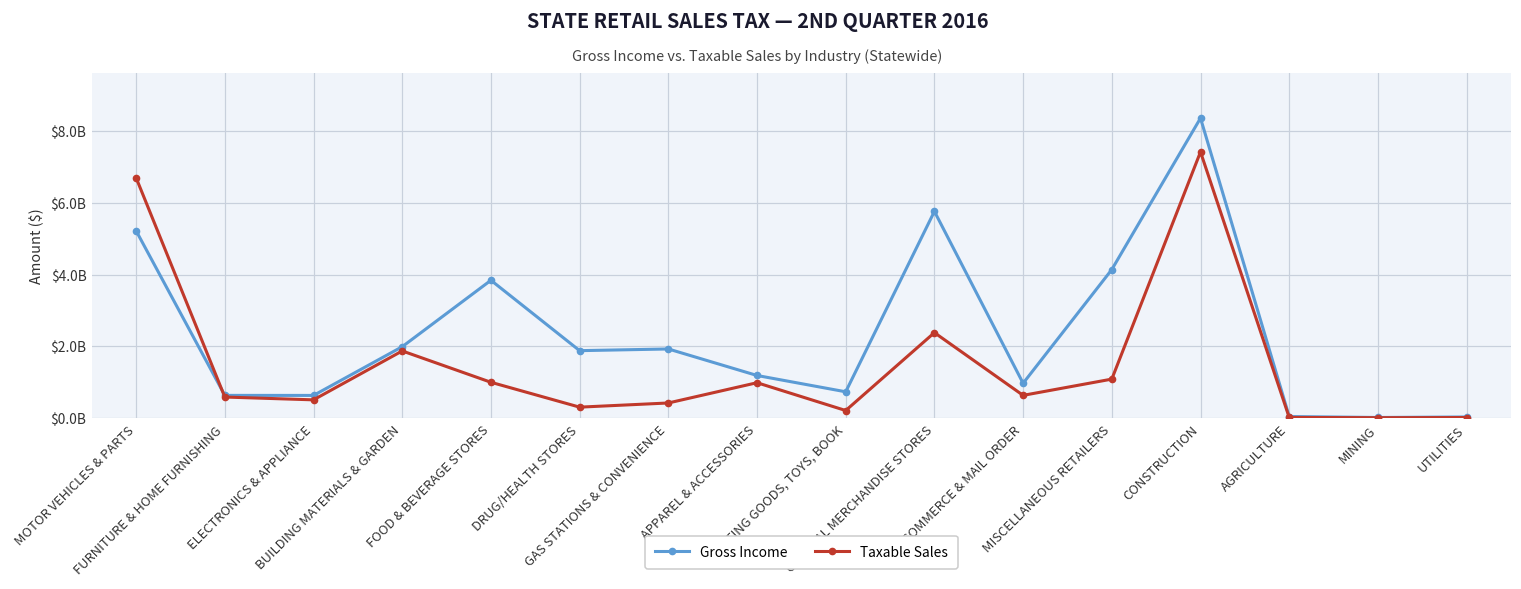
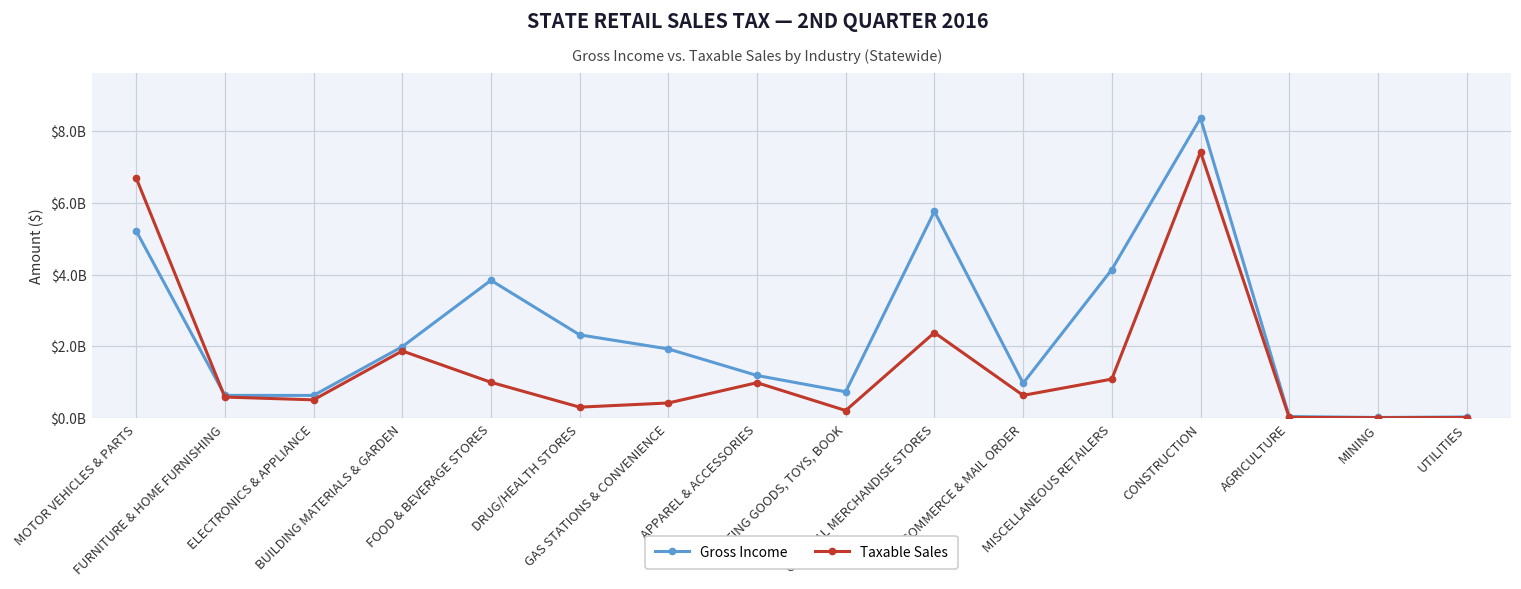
  {
    "Gross Income": {
      "MOTOR VEHICLES & PARTS": "$5200000000",
      "ELECTRONICS & APPLIANCE": "$600000000",
      "BUILDING MATERIALS & GARDEN": "$2000000000",
      "FOOD & BEVERAGE STORES": "$3800000000",
-     "DRUG/HEALTH STORES": "$1900000000",
+     "DRUG/HEALTH STORES": "$2300000000",
      "GAS STATIONS & CONVENIENCE": "$1900000000",
      "APPAREL & ACCESSORIES": "$1200000000",
      "SPORTING GOODS, TOYS, BOOK": "$700000000",
      "GENERAL MERCHANDISE STORES": "$5800000000",
      "E-COMMERCE & MAIL ORDER": "$1000000000",
      "MISCELLANEOUS RETAILERS": "$4100000000",
      "CONSTRUCTION": "$8400000000"
    },
    "Taxable Sales": {
      "MOTOR VEHICLES & PARTS": "$6700000000",
      "ELECTRONICS & APPLIANCE": "$500000000",
      "BUILDING MATERIALS & GARDEN": "$1900000000",
      "FOOD & BEVERAGE STORES": "$1000000000",
      "DRUG/HEALTH STORES": "$300000000",
      "GAS STATIONS & CONVENIENCE": "$400000000",
      "APPAREL & ACCESSORIES": "$1000000000",
      "SPORTING GOODS, TOYS, BOOK": "$200000000",
      "GENERAL MERCHANDISE STORES": "$2400000000",
      "E-COMMERCE & MAIL ORDER": "$600000000",
      "MISCELLANEOUS RETAILERS": "$1100000000",
      "CONSTRUCTION": "$7400000000"
    }
  }
